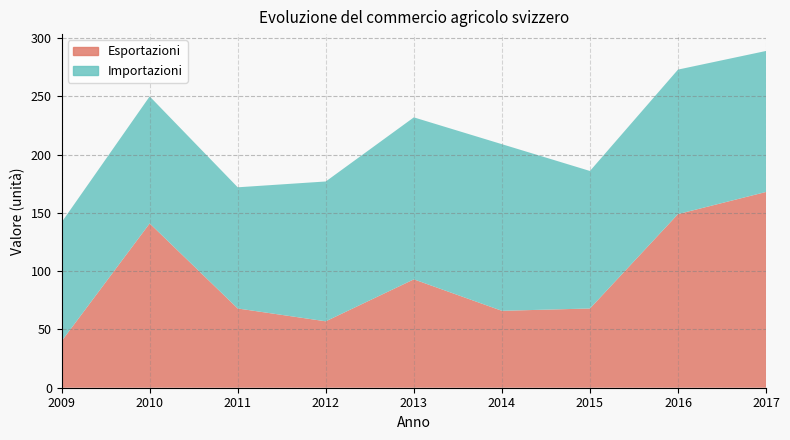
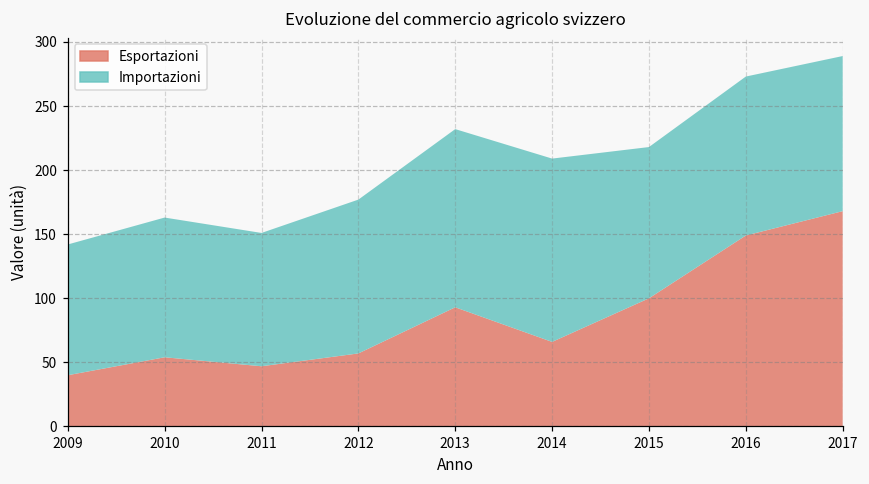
  {
    "Esportazioni": {
      "2009": 40,
-     "2010": 141,
-     "2011": 68,
+     "2010": 54,
+     "2011": 47,
      "2012": 57,
      "2013": 93,
      "2014": 66,
-     "2015": 68,
+     "2015": 100,
      "2016": 149,
      "2017": 168
    }
  }
